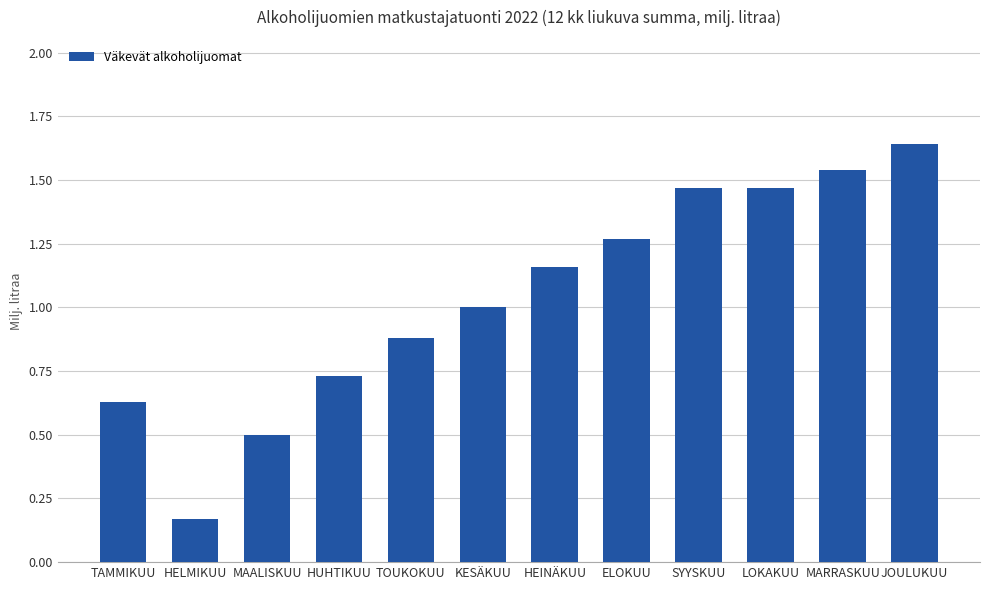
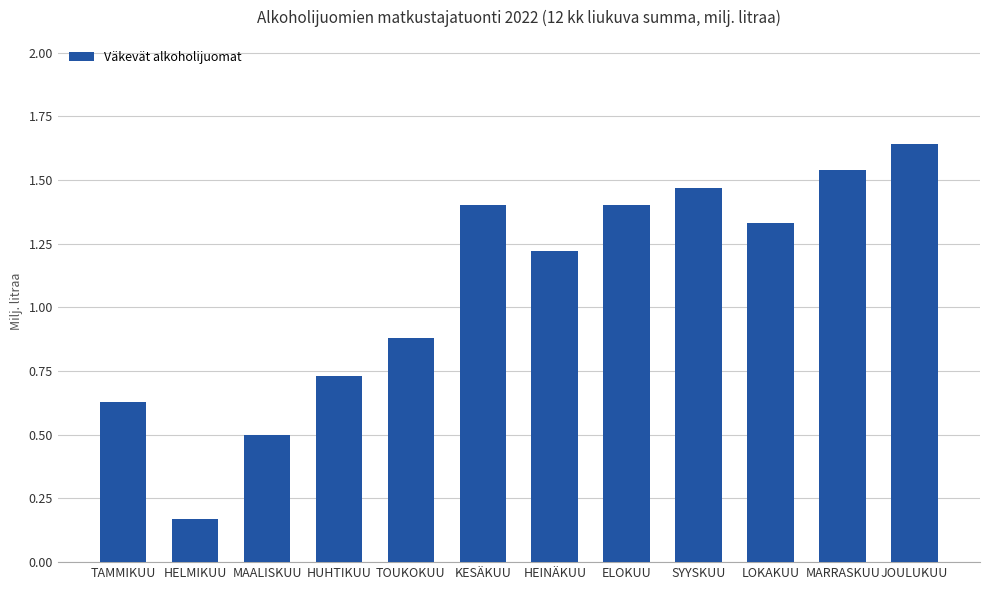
  {
    "TAMMIKUU": 0.63,
    "HELMIKUU": 0.17,
    "MAALISKUU": 0.50,
    "HUHTIKUU": 0.73,
    "TOUKOKUU": 0.88,
-   "KESÄKUU": 1.0,
-   "HEINÄKUU": 1.16,
-   "ELOKUU": 1.27,
+   "KESÄKUU": 1.4,
+   "HEINÄKUU": 1.22,
+   "ELOKUU": 1.40,
    "SYYSKUU": 1.47,
-   "LOKAKUU": 1.47,
+   "LOKAKUU": 1.33,
    "MARRASKUU": 1.54,
    "JOULUKUU": 1.64
  }
